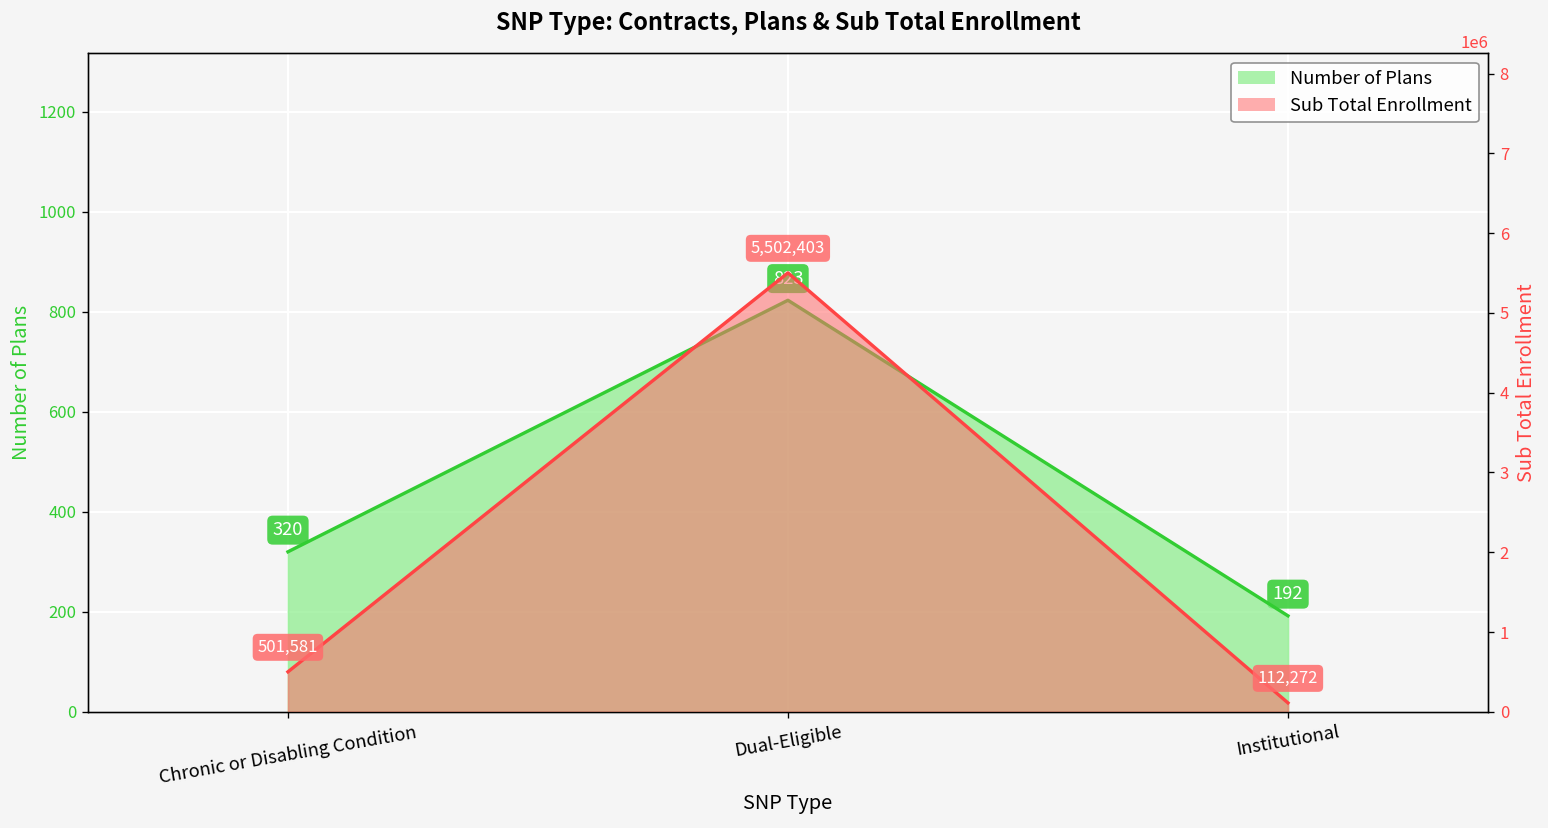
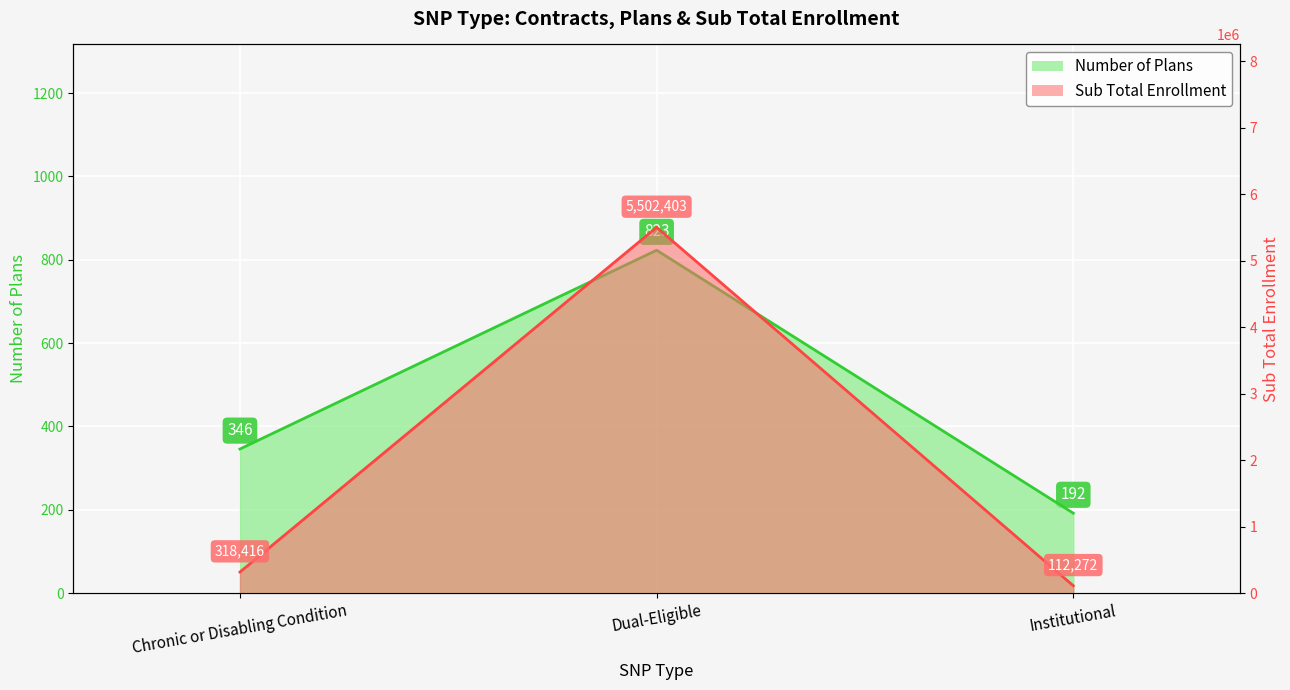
  {
    "Number of Plans": {
-     "Chronic or Disabling Condition": "320"
+     "Chronic or Disabling Condition": "346"
    },
    "Sub Total Enrollment": {
-     "Chronic or Disabling Condition": "501,581"
+     "Chronic or Disabling Condition": "318,416"
    }
  }
